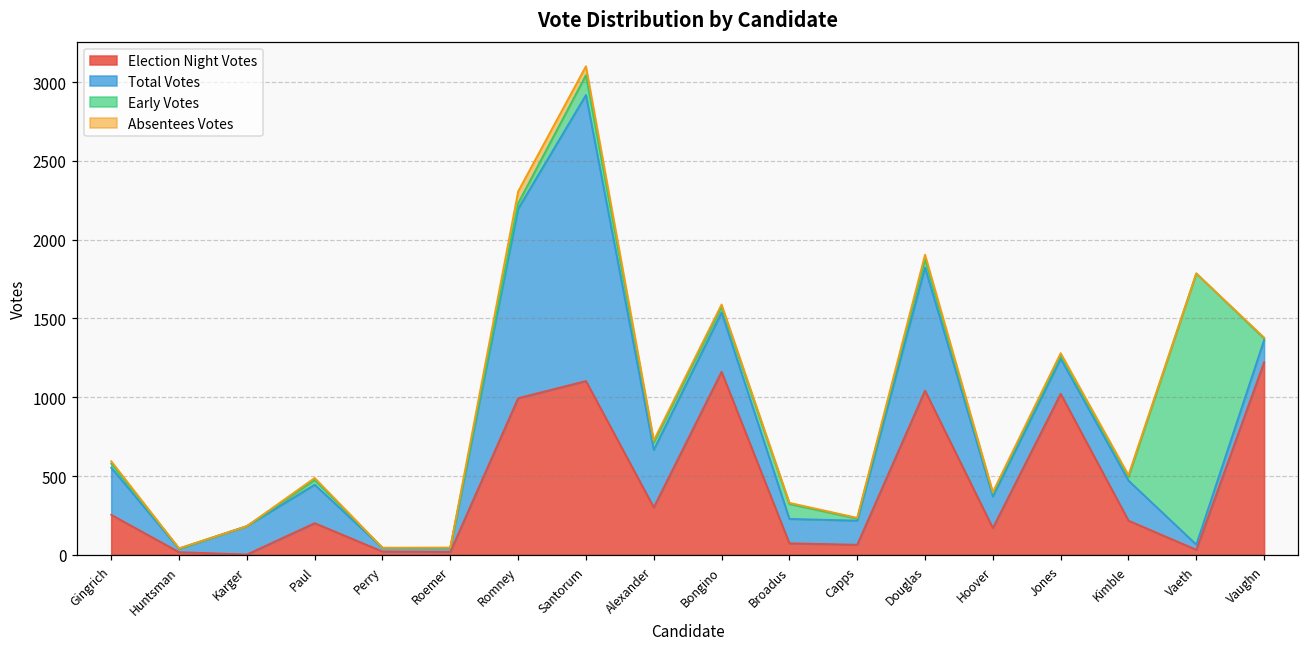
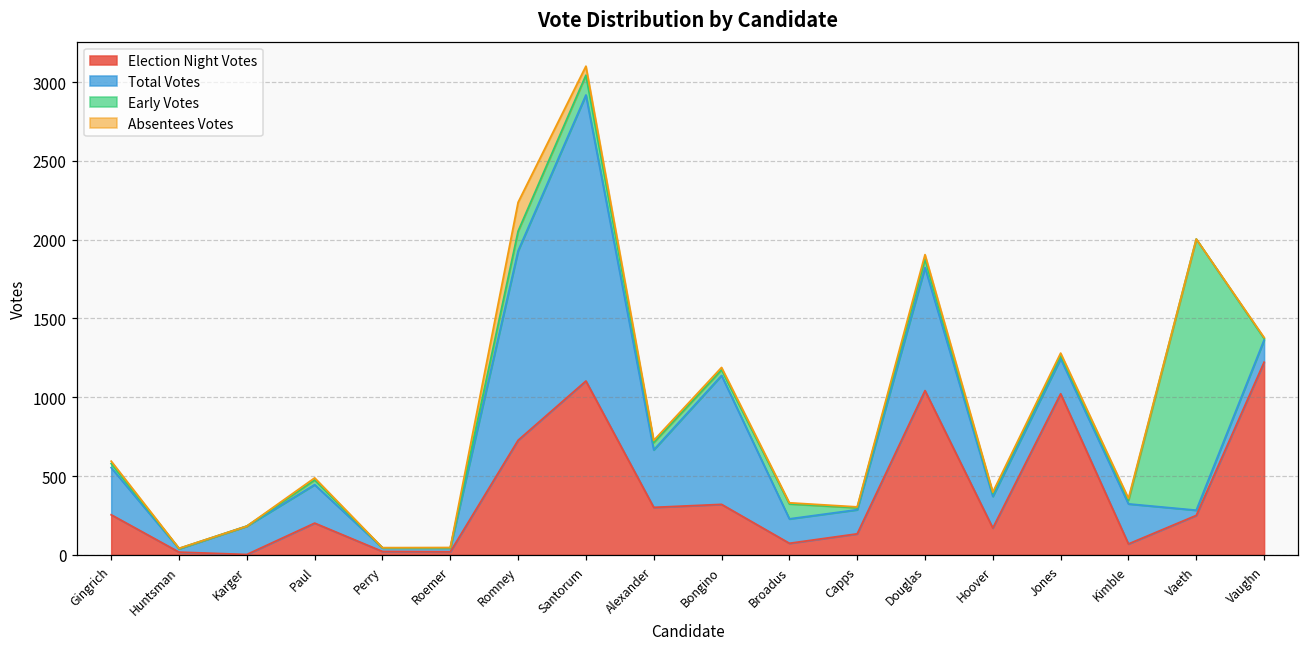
  {
    "Election Night Votes": {
      "Gingrich": 250,
      "Huntsman": 20,
      "Karger": 0,
      "Paul": 200,
      "Perry": 20,
      "Roemer": 20,
-     "Romney": 990,
+     "Romney": 730,
      "Santorum": 1100,
      "Alexander": 300,
-     "Bongino": 1160,
+     "Bongino": 320,
      "Broadus": 70,
-     "Capps": 60,
+     "Capps": 130,
      "Douglas": 1040,
      "Hoover": 170,
      "Jones": 1020,
-     "Kimble": 220,
-     "Vaeth": 30,
+     "Kimble": 70,
+     "Vaeth": 250,
      "Vaughn": 1220
    },
    "Total Votes": {
      "Gingrich": 300,
      "Paul": 240,
      "Romney": 1200,
      "Santorum": 1820,
      "Alexander": 370,
-     "Bongino": 380,
+     "Bongino": 820,
      "Broadus": 160,
      "Douglas": 780,
      "Jones": 220,
      "Kimble": 250,
      "Vaeth": 30
    },
    "Early Votes": {
-     "Romney": 40,
+     "Romney": 130,
      "Santorum": 130,
      "Douglas": 50
    },
    "Absentees Votes": {
-     "Romney": 80,
+     "Romney": 180,
      "Santorum": 60,
      "Douglas": 30
    }
  }
